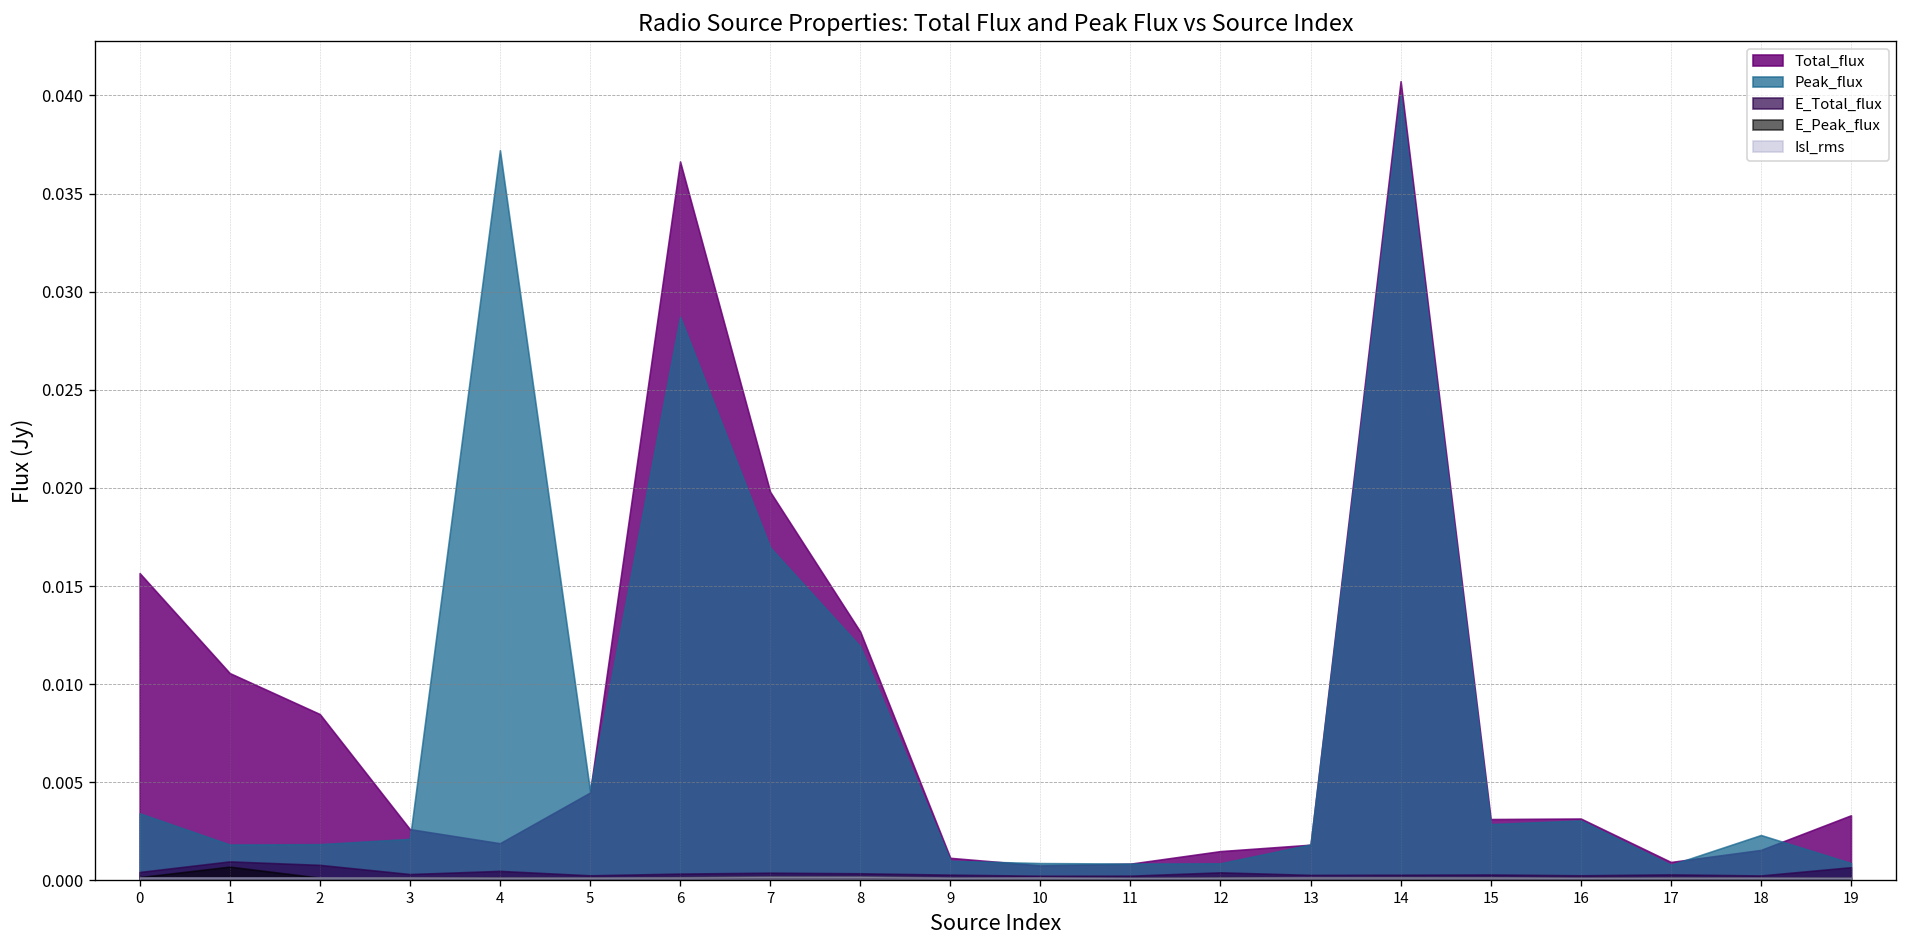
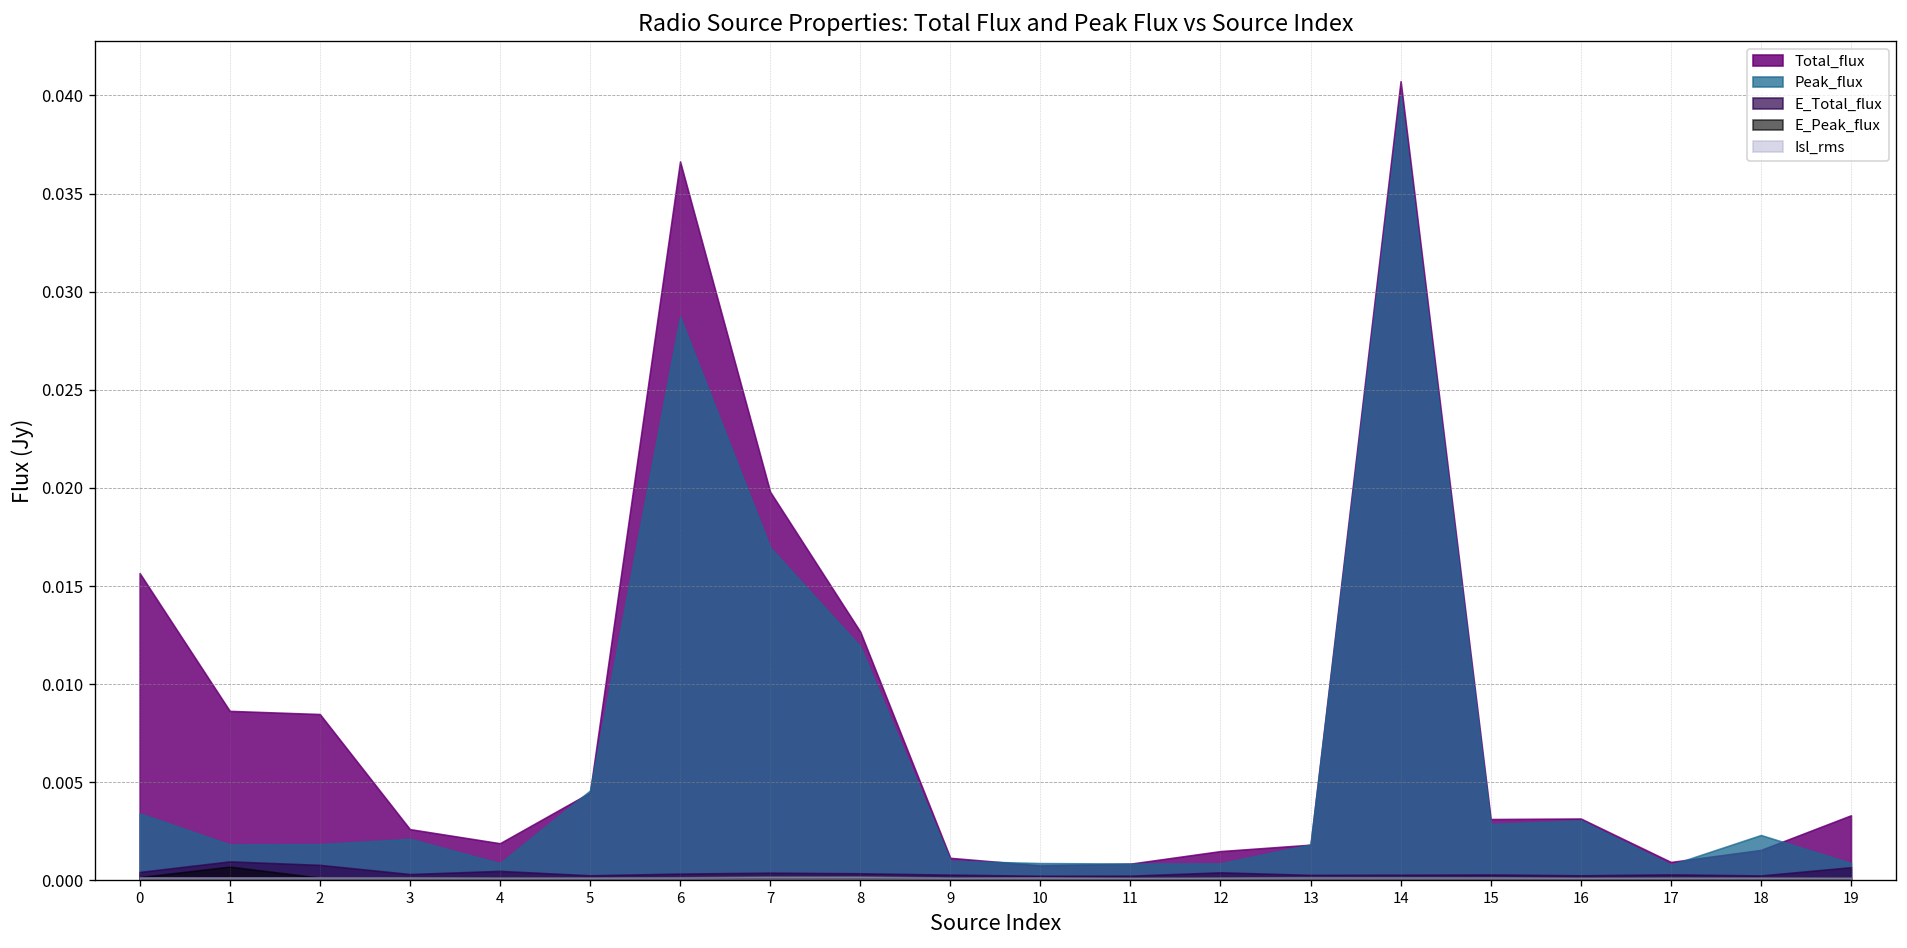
  {
    "Total_flux": {
      "0": 0.0157,
-     "1": 0.0106,
+     "1": 0.0086,
      "2": 0.0085,
      "3": 0.0026,
      "4": 0.0019,
      "6": 0.0366,
      "7": 0.0198,
      "8": 0.0127,
      "12": 0.0015,
      "14": 0.0407,
      "15": 0.0031,
      "18": 0.0016,
      "19": 0.0033
    },
    "Peak_flux": {
      "0": 0.0034,
      "1": 0.0018,
      "2": 0.0018,
      "3": 0.0021,
-     "4": 0.0372,
+     "4": 0.0009,
      "6": 0.0287,
      "7": 0.0170,
      "8": 0.0119,
      "12": 0.0009,
      "14": 0.0400,
      "15": 0.0029,
      "18": 0.0023,
      "19": 0.0009
    },
    "Isl_rms": {
      "1": 0.0002
    }
  }
